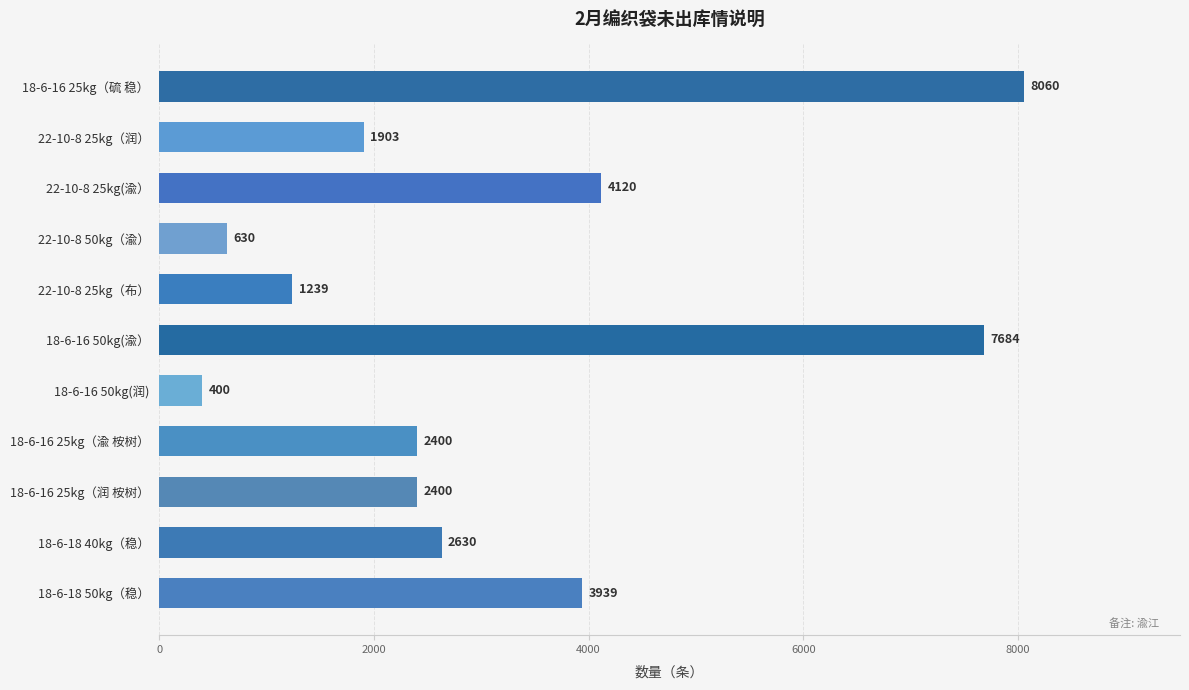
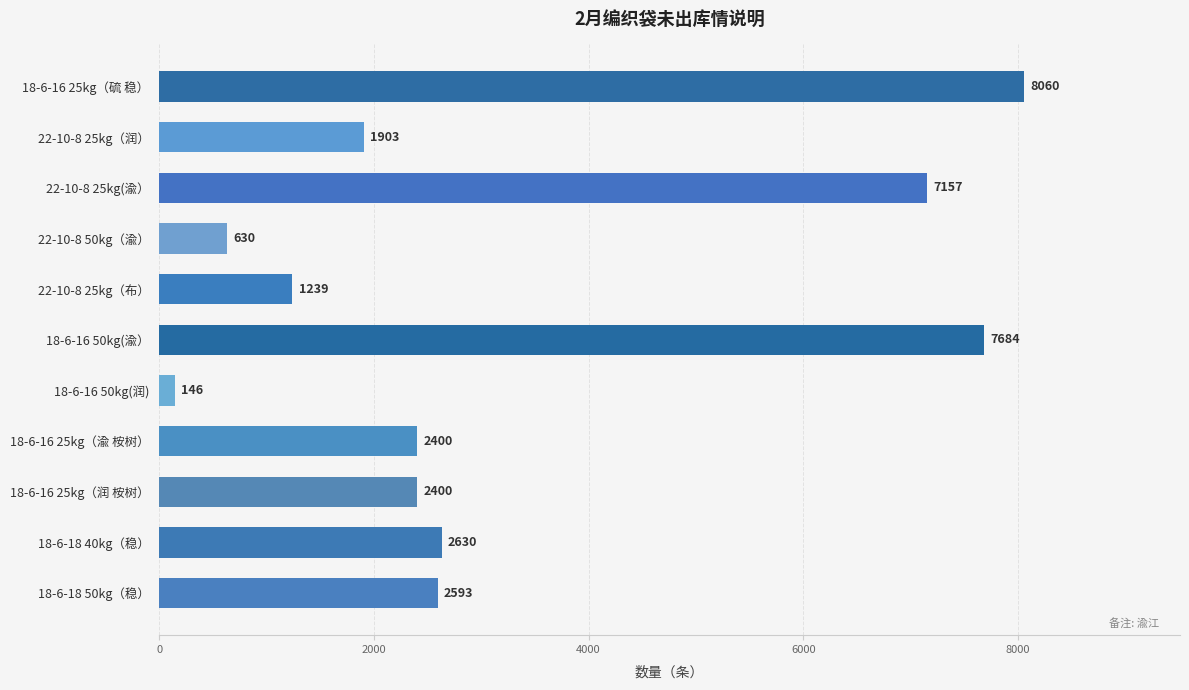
  {
    "18-6-16 25kg（硫 稳）": 8060,
    "22-10-8 25kg（润）": 1903,
-   "22-10-8 25kg(渝）": 4120,
+   "22-10-8 25kg(渝）": 7157,
    "22-10-8 50kg（渝）": 630,
    "22-10-8 25kg（布）": 1239,
    "18-6-16 50kg(渝）": 7684,
-   "18-6-16 50kg(润)": 400,
+   "18-6-16 50kg(润)": 146,
    "18-6-16 25kg（渝 桉树）": 2400,
    "18-6-16 25kg（润 桉树）": 2400,
    "18-6-18 40kg（稳）": 2630,
-   "18-6-18 50kg（稳）": 3939
+   "18-6-18 50kg（稳）": 2593
  }
